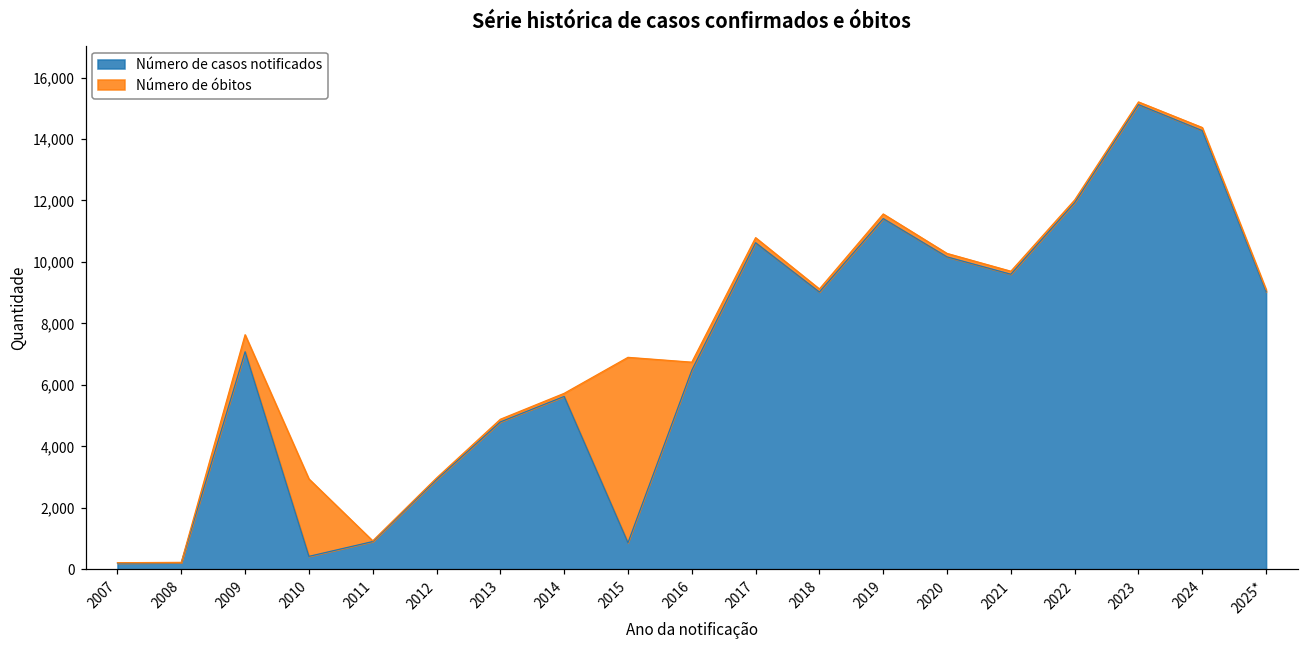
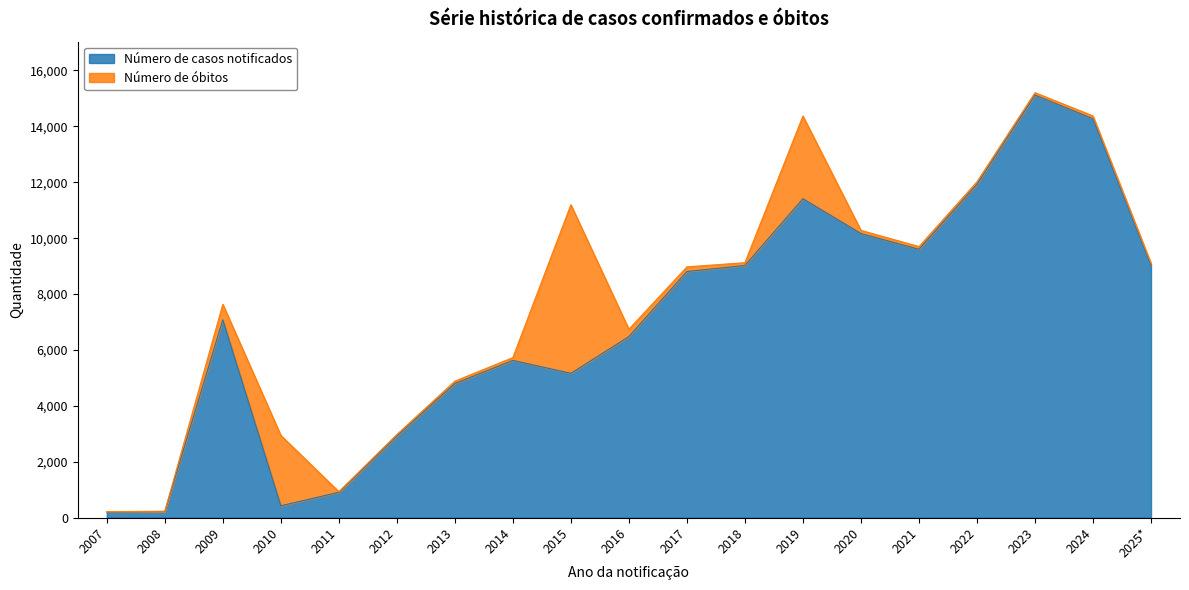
  {
    "Número de casos notificados": {
      "2009": "7,100",
      "2010": "400",
      "2014": "5,600",
-     "2015": "900",
+     "2015": "5,200",
      "2016": "6,500",
-     "2017": "10,600",
+     "2017": "8,800",
      "2018": "9,000",
      "2019": "11,400",
      "2020": "10,200",
      "2021": "9,600",
      "2024": "14,300"
    },
    "Número de óbitos": {
      "2009": "600",
      "2010": "2,500",
      "2014": "100",
      "2015": "6,000",
      "2016": "300",
      "2017": "200",
      "2018": "100",
-     "2019": "200",
+     "2019": "3,000",
      "2020": "100",
      "2021": "100",
      "2024": "100"
    }
  }
